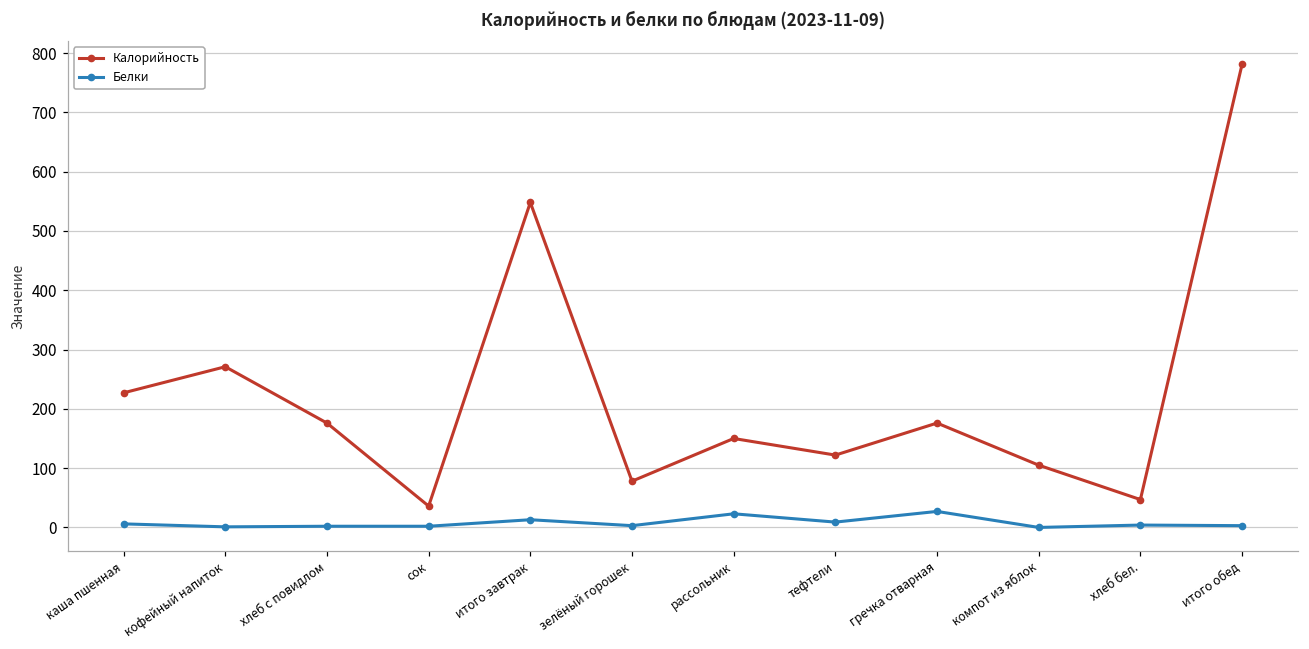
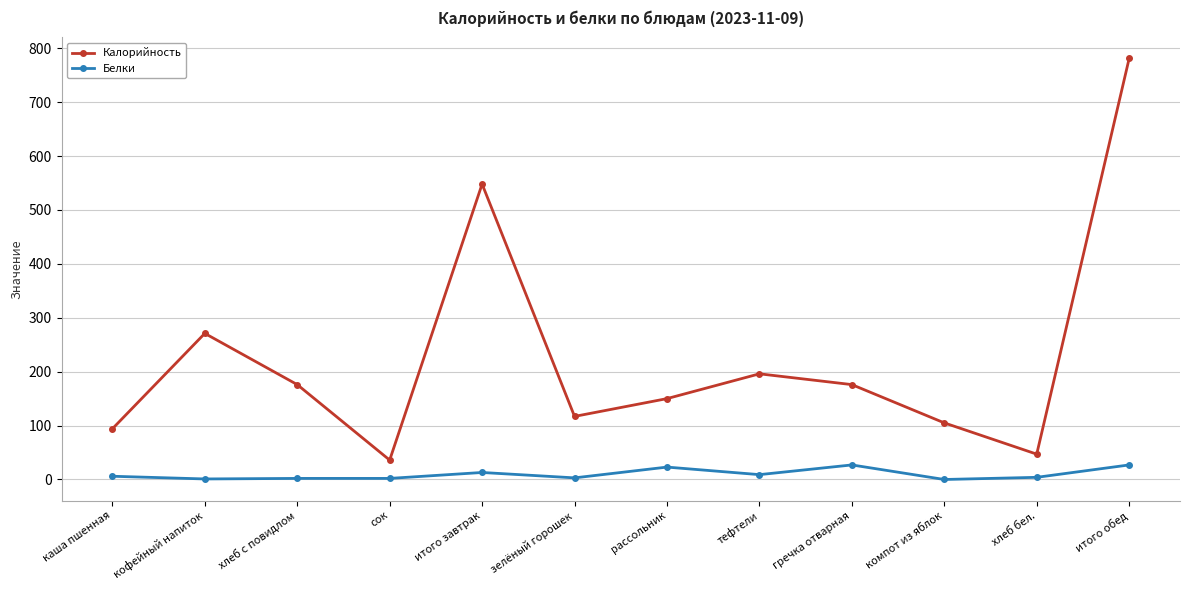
  {
    "Калорийность": {
-     "каша пшенная": 230,
+     "каша пшенная": 90,
      "кофейный напиток": 270,
      "хлеб с повидлом": 180,
      "сок": 40,
      "итого завтрак": 550,
-     "зелёный горошек": 80,
+     "зелёный горошек": 120,
      "рассольник": 150,
-     "тефтели": 120,
+     "тефтели": 200,
      "гречка отварная": 180,
      "компот из яблок": 110,
      "хлеб бел.": 50,
      "итого обед": 780
    },
    "Белки": {
      "каша пшенная": 10,
      "кофейный напиток": 0,
      "хлеб с повидлом": 0,
      "сок": 0,
      "итого завтрак": 10,
      "зелёный горошек": 0,
      "рассольник": 20,
      "тефтели": 10,
      "гречка отварная": 30,
      "компот из яблок": 0,
      "хлеб бел.": 0,
-     "итого обед": 0
+     "итого обед": 30
    }
  }
